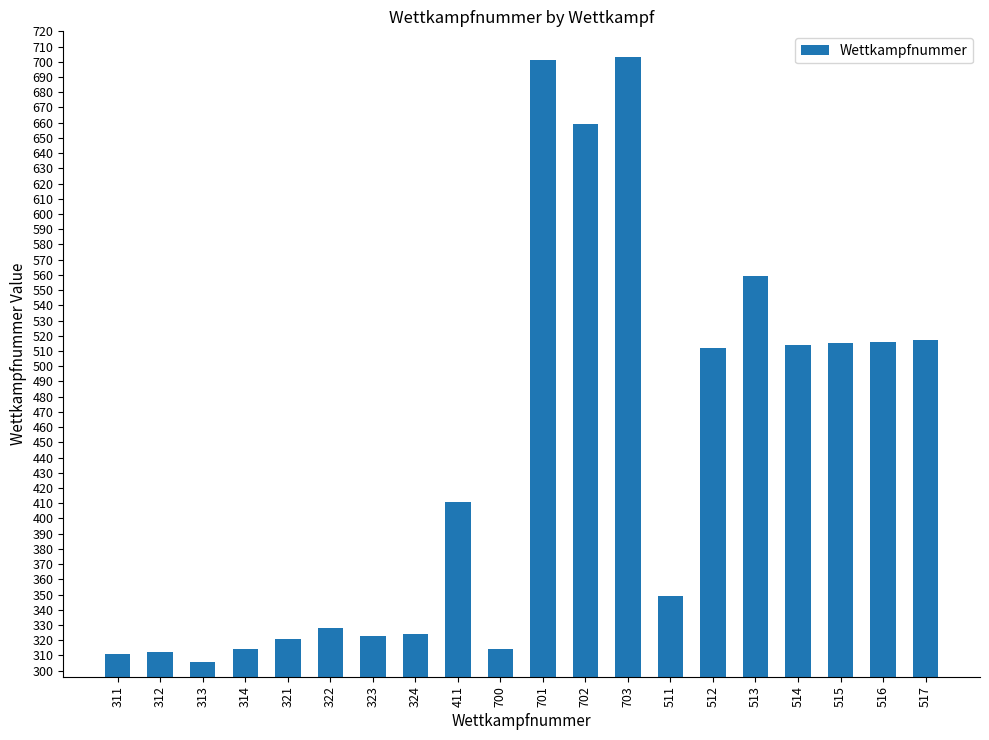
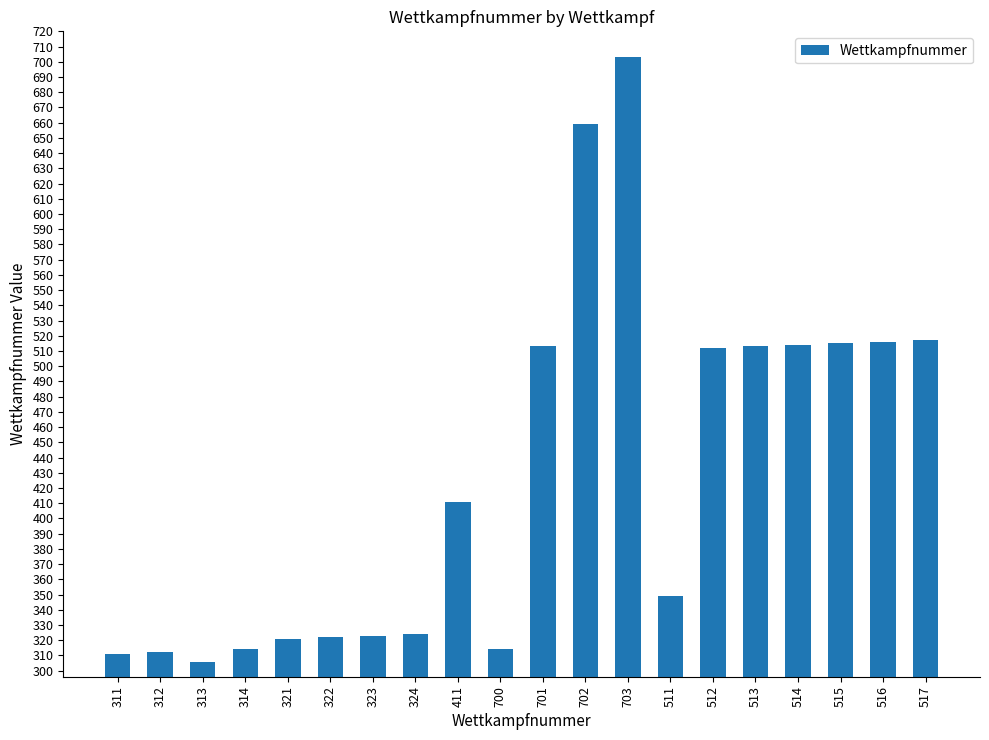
  {
    "311": 311,
    "312": 312,
    "313": 306,
    "314": 314,
    "321": 321,
-   "322": 328,
+   "322": 322,
    "323": 323,
    "324": 324,
    "411": 411,
    "700": 314,
-   "701": 701,
+   "701": 513,
    "702": 659,
    "703": 703,
    "511": 349,
    "512": 512,
-   "513": 559,
+   "513": 513,
    "514": 514,
    "515": 515,
    "516": 516,
    "517": 517
  }
